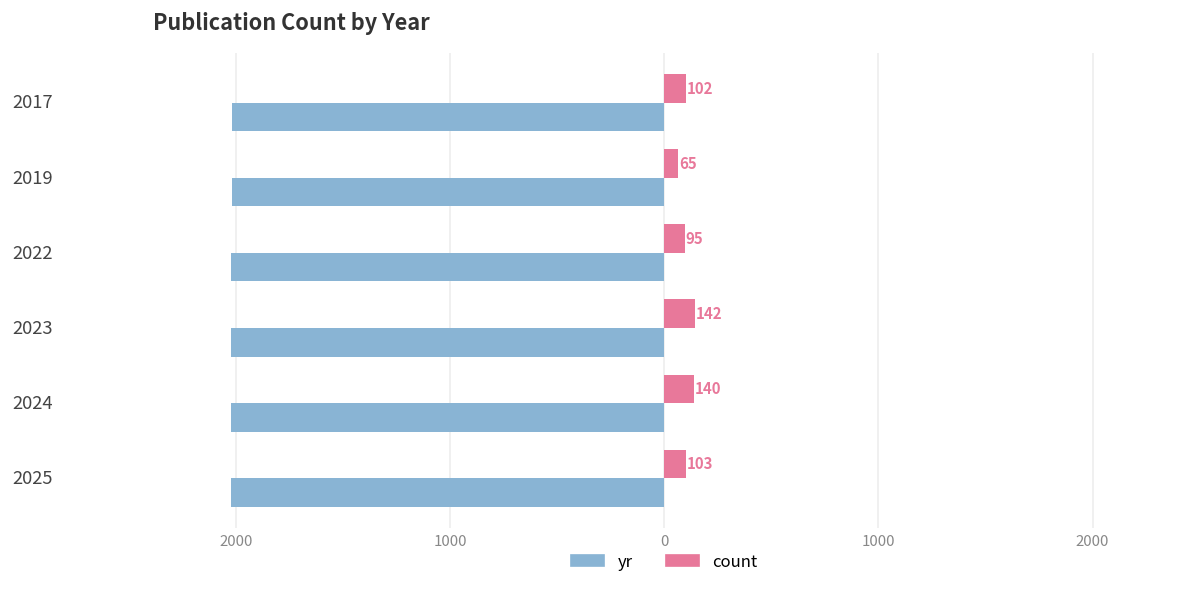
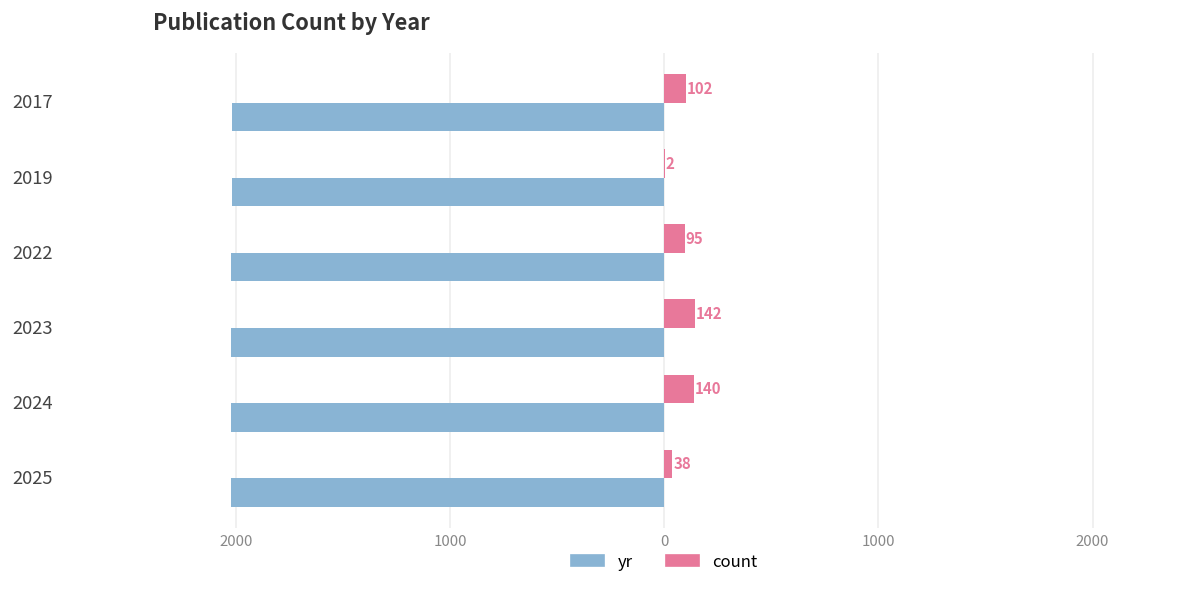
  {
    "count": {
      "2017": 102,
-     "2019": 65,
+     "2019": 2,
      "2022": 95,
      "2023": 142,
      "2024": 140,
-     "2025": 103
+     "2025": 38
    }
  }
